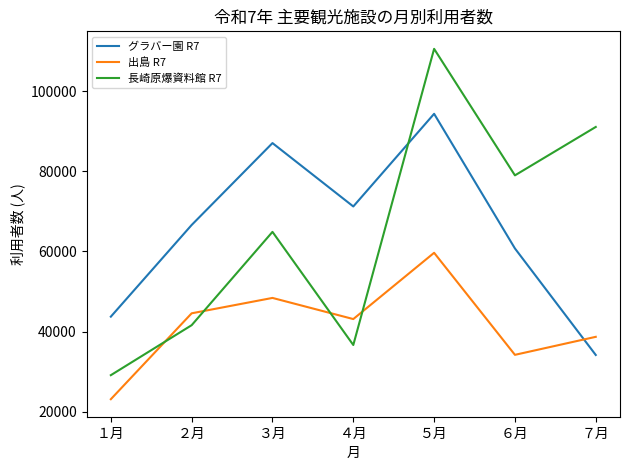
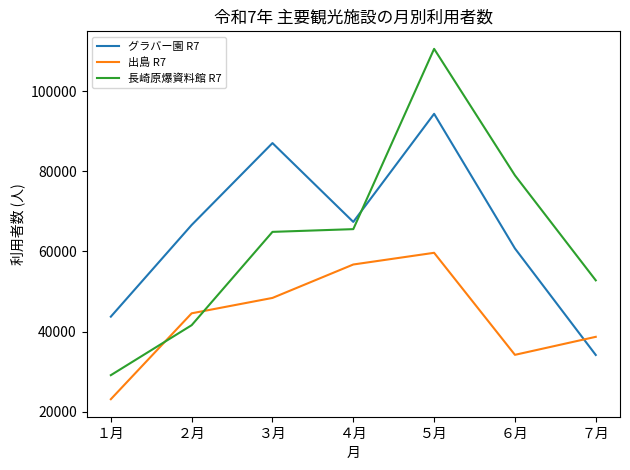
  {
    "グラバー園 R7": {
      "１月": 44000,
      "２月": 67000,
      "３月": 87000,
-     "４月": 71000,
+     "４月": 67000,
      "５月": 94000,
      "６月": 61000,
      "７月": 34000
    },
    "出島 R7": {
      "１月": 23000,
      "２月": 45000,
      "３月": 48000,
-     "４月": 43000,
+     "４月": 57000,
      "５月": 60000,
      "６月": 34000,
      "７月": 39000
    },
    "長崎原爆資料館 R7": {
      "１月": 29000,
      "２月": 42000,
      "３月": 65000,
-     "４月": 37000,
+     "４月": 66000,
      "５月": 111000,
      "６月": 79000,
-     "７月": 91000
+     "７月": 53000
    }
  }
